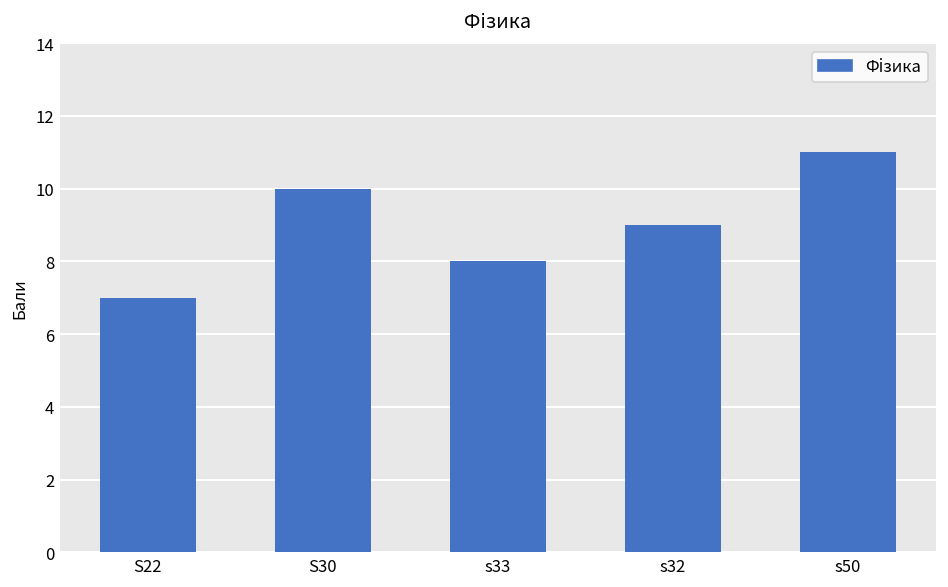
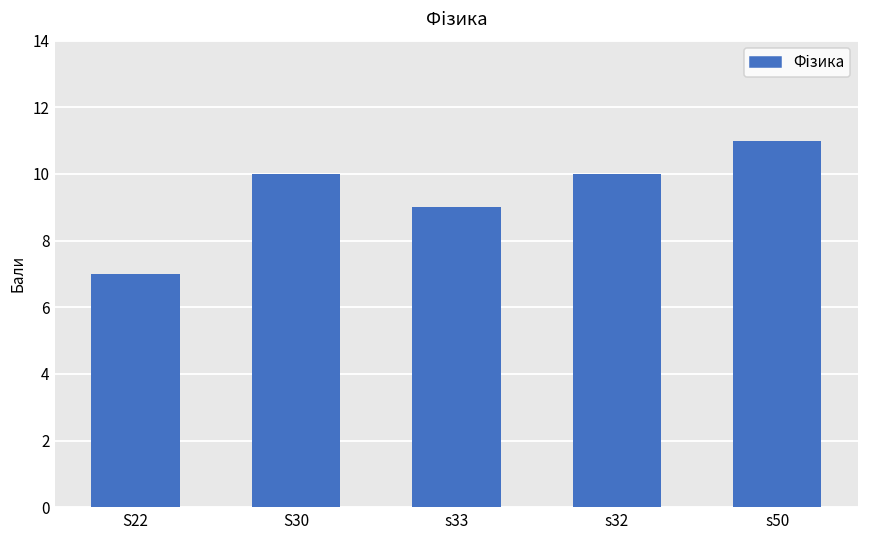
  {
    "S22": 7,
    "S30": 10,
-   "s33": 8,
-   "s32": 9,
+   "s33": 9,
+   "s32": 10,
    "s50": 11
  }
